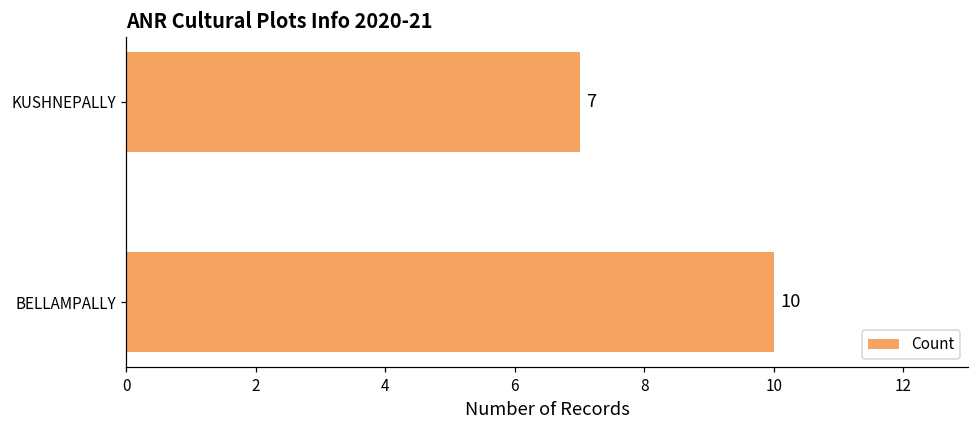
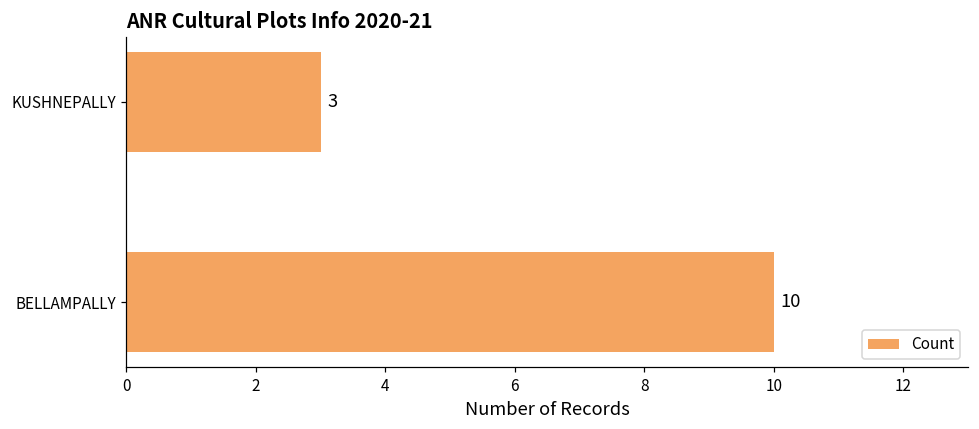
  {
-   "KUSHNEPALLY": 7,
+   "KUSHNEPALLY": 3,
    "BELLAMPALLY": 10
  }
